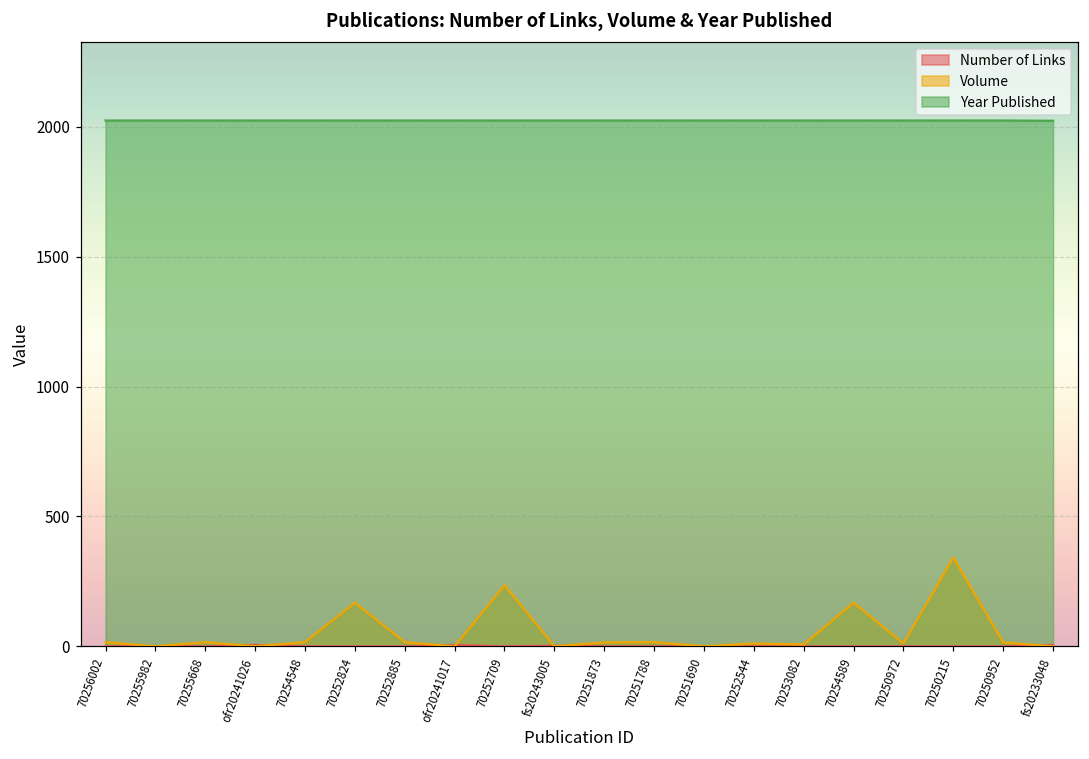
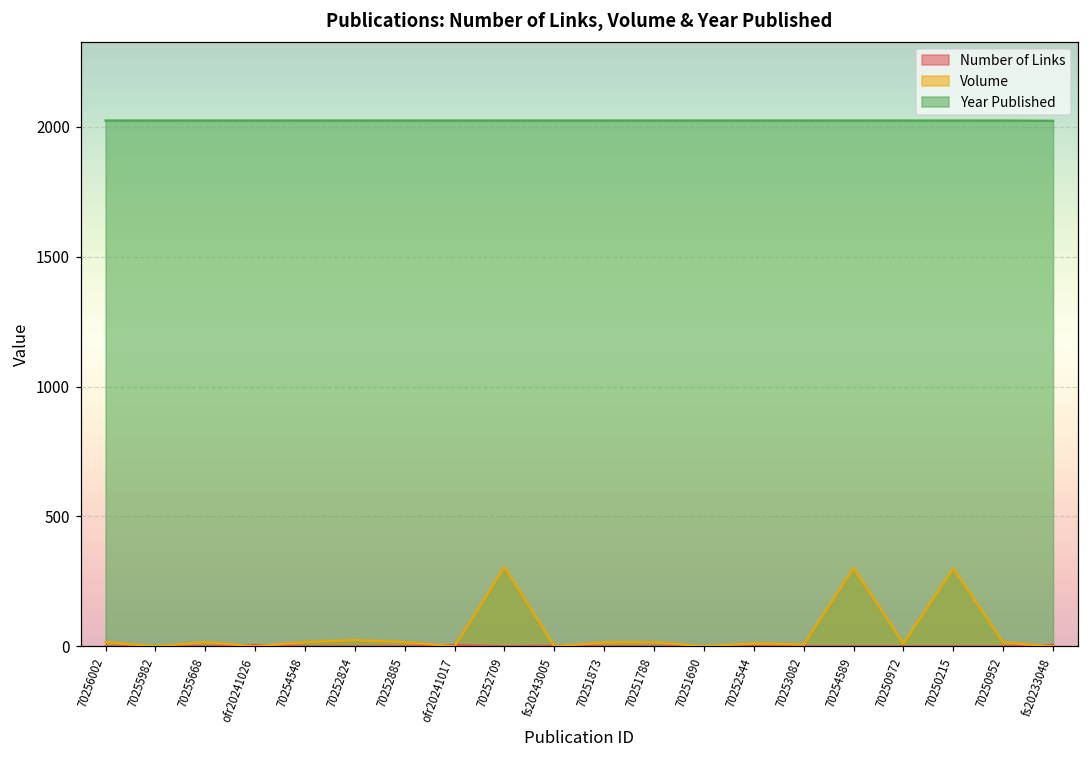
  {
    "Number of Links": {
      "70256002": 0,
      "70255668": 0,
      "70254548": 0,
      "70252824": 0,
      "70252885": 0,
      "70252709": 0,
      "70251873": 0,
      "70251788": 0,
      "70252544": 0,
      "70254589": 0,
      "70250972": 0,
      "70250215": 0,
      "70250952": 0
    },
    "Volume": {
      "70256002": 20,
      "70255668": 20,
      "70254548": 20,
-     "70252824": 170,
+     "70252824": 20,
      "70252885": 20,
-     "70252709": 240,
+     "70252709": 310,
      "70251873": 20,
      "70251788": 20,
      "70252544": 10,
-     "70254589": 170,
+     "70254589": 300,
      "70250972": 10,
-     "70250215": 340,
+     "70250215": 300,
      "70250952": 20
    },
    "Year Published": {
      "70256002": 2020,
      "70255982": 2020,
      "70255668": 2020,
      "ofr20241026": 2020,
      "70254548": 2020,
      "70252824": 2020,
      "70252885": 2020,
      "ofr20241017": 2020,
      "70252709": 2020,
      "fs20243005": 2020,
      "70251873": 2020,
      "70251788": 2020,
      "70251690": 2020,
      "70252544": 2020,
      "70253082": 2020,
      "70254589": 2020,
      "70250972": 2020,
      "70250215": 2020,
      "70250952": 2020,
      "fs20233048": 2020
    }
  }
